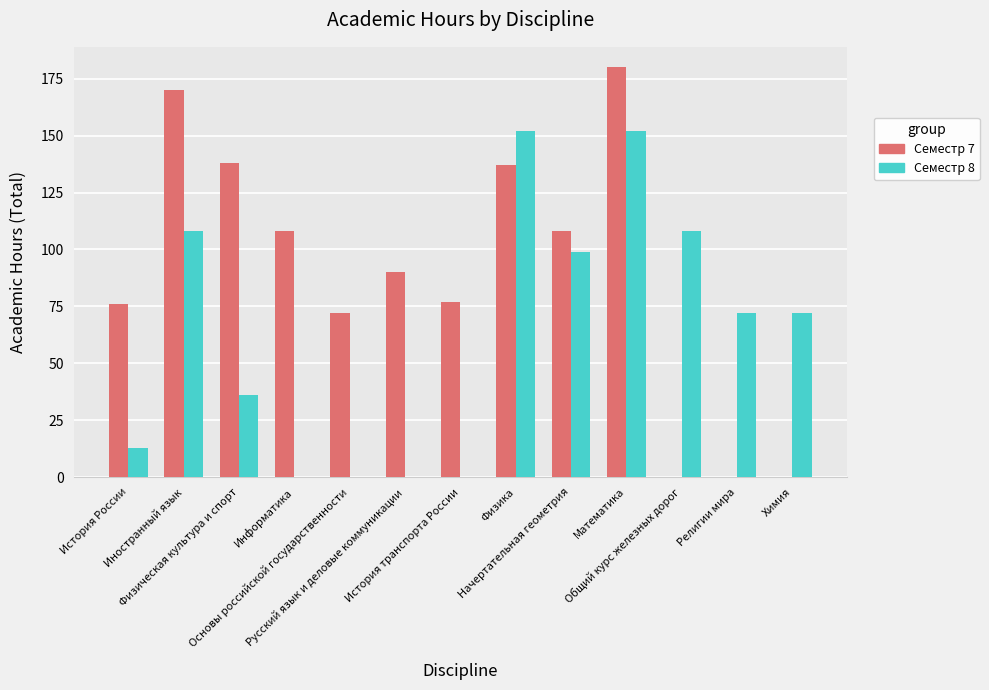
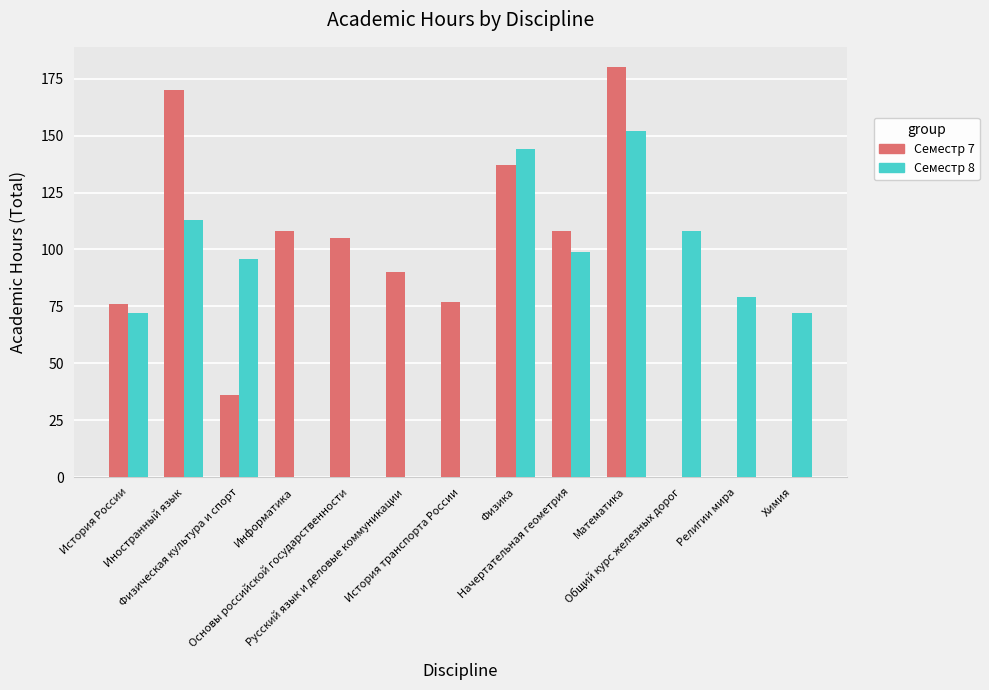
  {
    "Семестр 7": {
      "История России": 76,
      "Иностранный язык": 170,
-     "Физическая культура и спорт": 138,
+     "Физическая культура и спорт": 36,
      "Информатика": 108,
-     "Основы российской государственности": 72,
+     "Основы российской государственности": 105,
      "Русский язык и деловые коммуникации": 90,
      "История транспорта России": 77,
      "Физика": 137,
      "Начертательная геометрия": 108,
      "Математика": 180,
      "Общий курс железных дорог": 0,
      "Религии мира": 0,
      "Химия": 0
    },
    "Семестр 8": {
-     "История России": 13,
-     "Иностранный язык": 108,
-     "Физическая культура и спорт": 36,
+     "История России": 72,
+     "Иностранный язык": 113,
+     "Физическая культура и спорт": 96,
      "Информатика": 0,
      "Основы российской государственности": 0,
      "Русский язык и деловые коммуникации": 0,
      "История транспорта России": 0,
-     "Физика": 152,
+     "Физика": 144,
      "Начертательная геометрия": 99,
      "Математика": 152,
      "Общий курс железных дорог": 108,
-     "Религии мира": 72,
+     "Религии мира": 79,
      "Химия": 72
    }
  }
